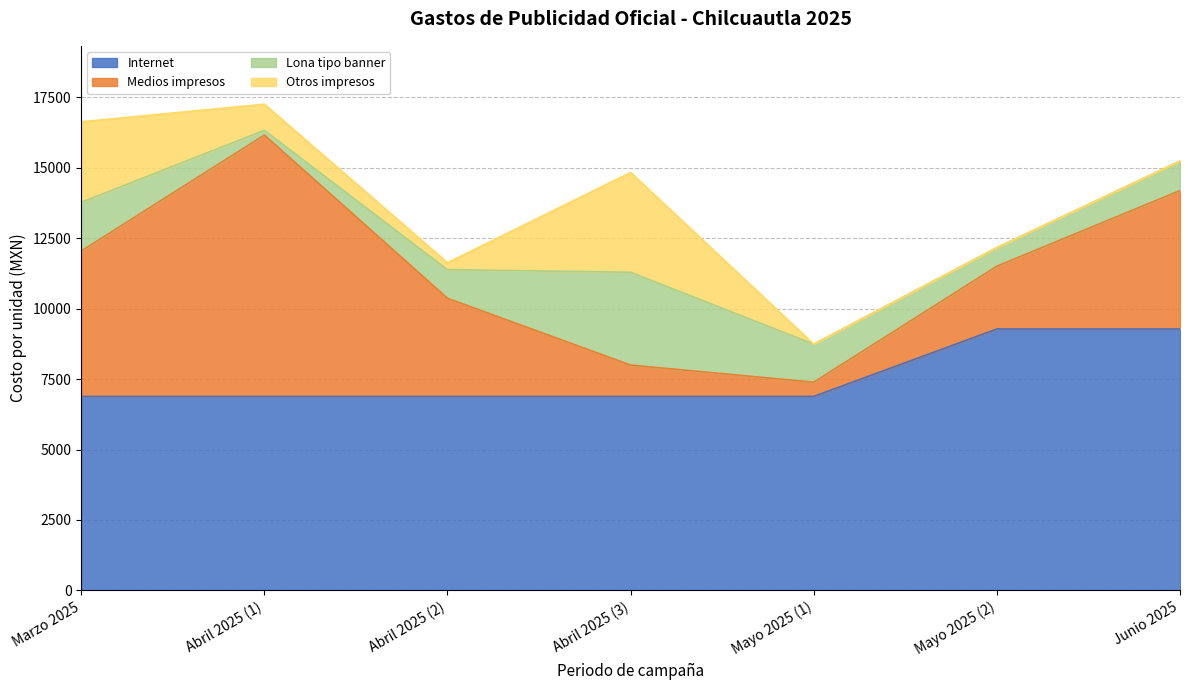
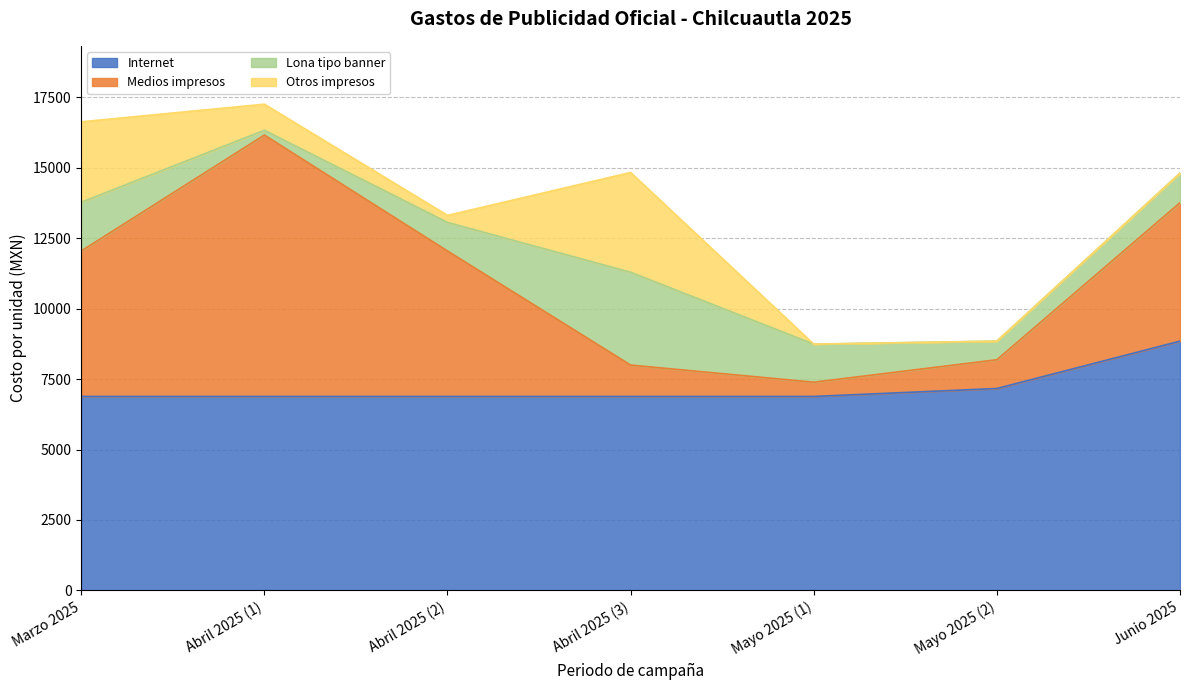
  {
    "Internet": {
      "Marzo 2025": 6900,
      "Abril 2025 (1)": 6900,
      "Abril 2025 (2)": 6900,
      "Abril 2025 (3)": 6900,
      "Mayo 2025 (1)": 6900,
-     "Mayo 2025 (2)": 9300,
-     "Junio 2025": 9300
+     "Mayo 2025 (2)": 7200,
+     "Junio 2025": 8800
    },
    "Medios impresos": {
      "Marzo 2025": 5200,
      "Abril 2025 (1)": 9300,
-     "Abril 2025 (2)": 3500,
+     "Abril 2025 (2)": 5200,
      "Abril 2025 (3)": 1100,
      "Mayo 2025 (1)": 500,
-     "Mayo 2025 (2)": 2200,
+     "Mayo 2025 (2)": 1000,
      "Junio 2025": 4900
    },
    "Lona tipo banner": {
      "Marzo 2025": 1700,
      "Abril 2025 (1)": 200,
      "Abril 2025 (2)": 1000,
      "Abril 2025 (3)": 3300
    },
    "Otros impresos": {
      "Marzo 2025": 2900,
      "Abril 2025 (1)": 900,
      "Abril 2025 (2)": 200,
      "Abril 2025 (3)": 3500
    }
  }
